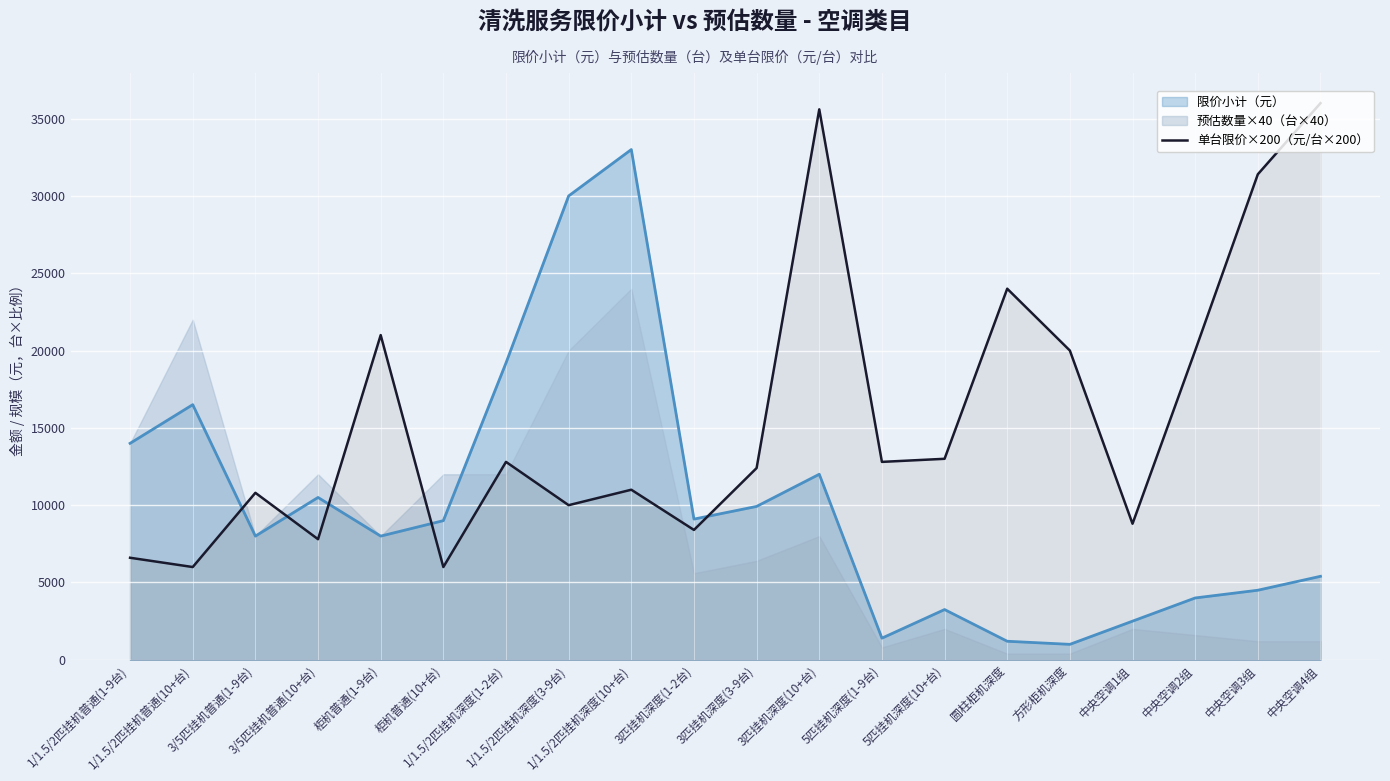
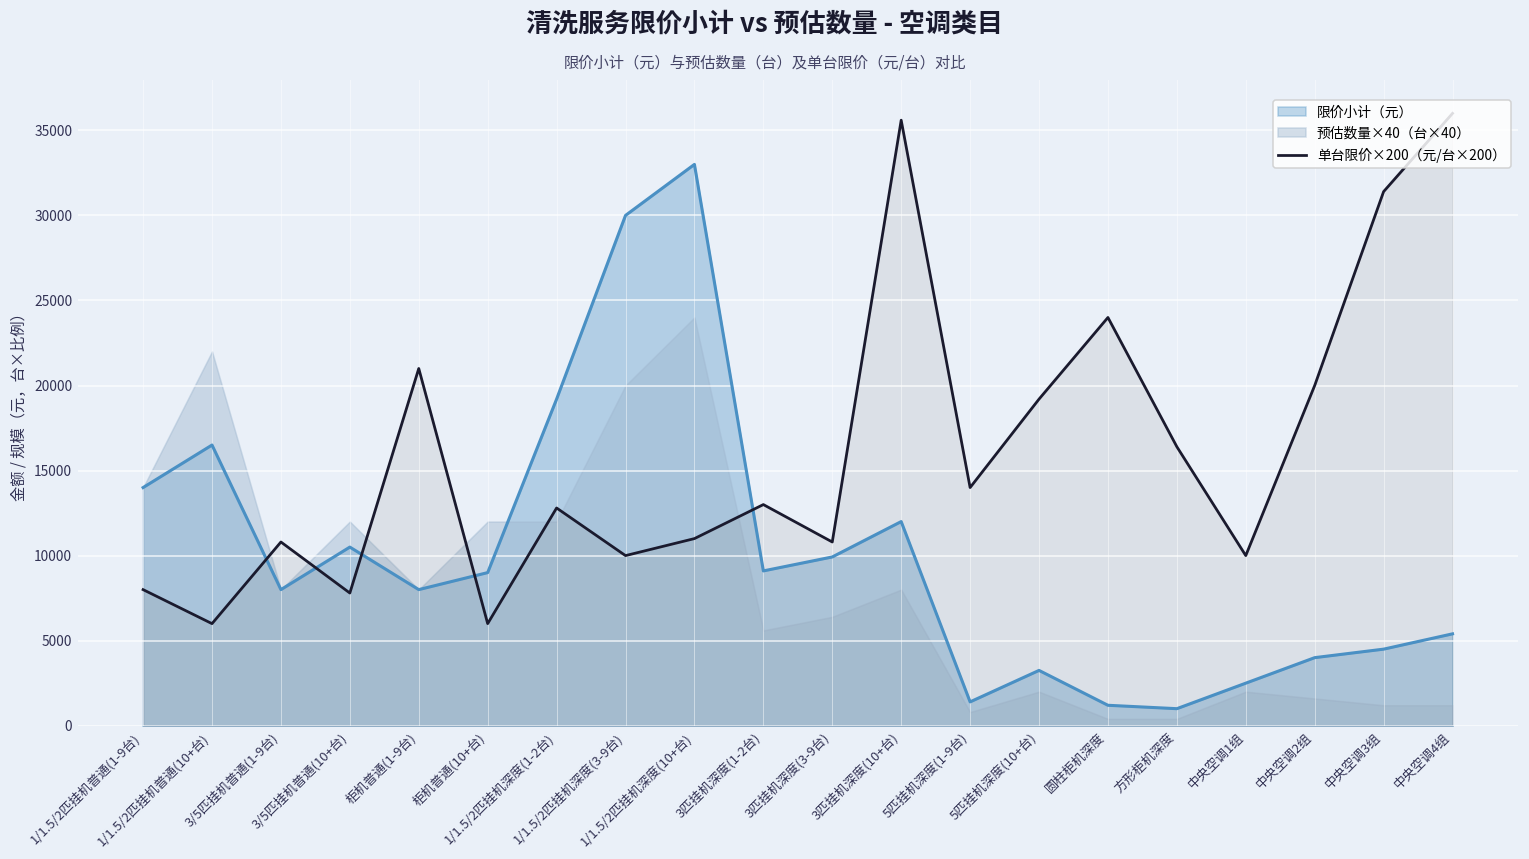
  {
    "单台限价×200（元/台×200）": {
-     "1/1.5/2匹挂机普通(1-9台)": 6600,
+     "1/1.5/2匹挂机普通(1-9台)": 8000,
      "1/1.5/2匹挂机普通(10+台)": 6000,
      "3/5匹挂机普通(1-9台)": 10800,
      "3/5匹挂机普通(10+台)": 7800,
      "柜机普通(1-9台)": 21000,
      "柜机普通(10+台)": 6000,
      "1/1.5/2匹挂机深度(1-2台)": 12800,
      "1/1.5/2匹挂机深度(3-9台)": 10000,
      "1/1.5/2匹挂机深度(10+台)": 11000,
-     "3匹挂机深度(1-2台)": 8400,
-     "3匹挂机深度(3-9台)": 12400,
+     "3匹挂机深度(1-2台)": 13000,
+     "3匹挂机深度(3-9台)": 10800,
      "3匹挂机深度(10+台)": 35600,
-     "5匹挂机深度(1-9台)": 12800,
-     "5匹挂机深度(10+台)": 13000,
+     "5匹挂机深度(1-9台)": 14000,
+     "5匹挂机深度(10+台)": 19200,
      "圆柱柜机深度": 24000,
-     "方形柜机深度": 20000,
-     "中央空调1组": 8800,
+     "方形柜机深度": 16400,
+     "中央空调1组": 10000,
      "中央空调2组": 20000,
      "中央空调3组": 31400
    }
  }
